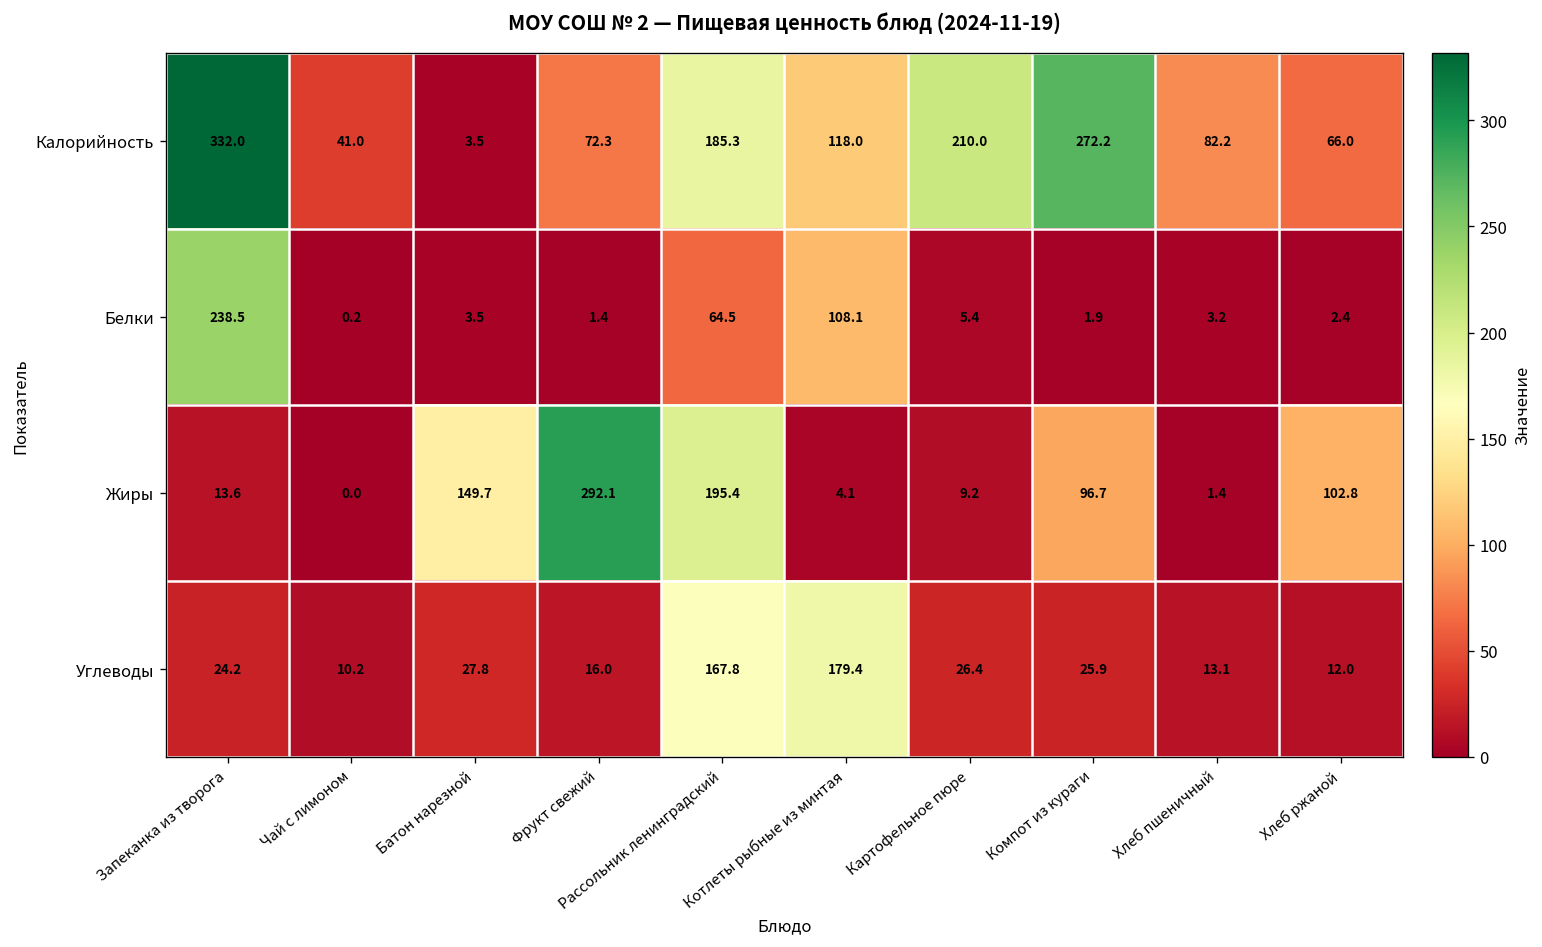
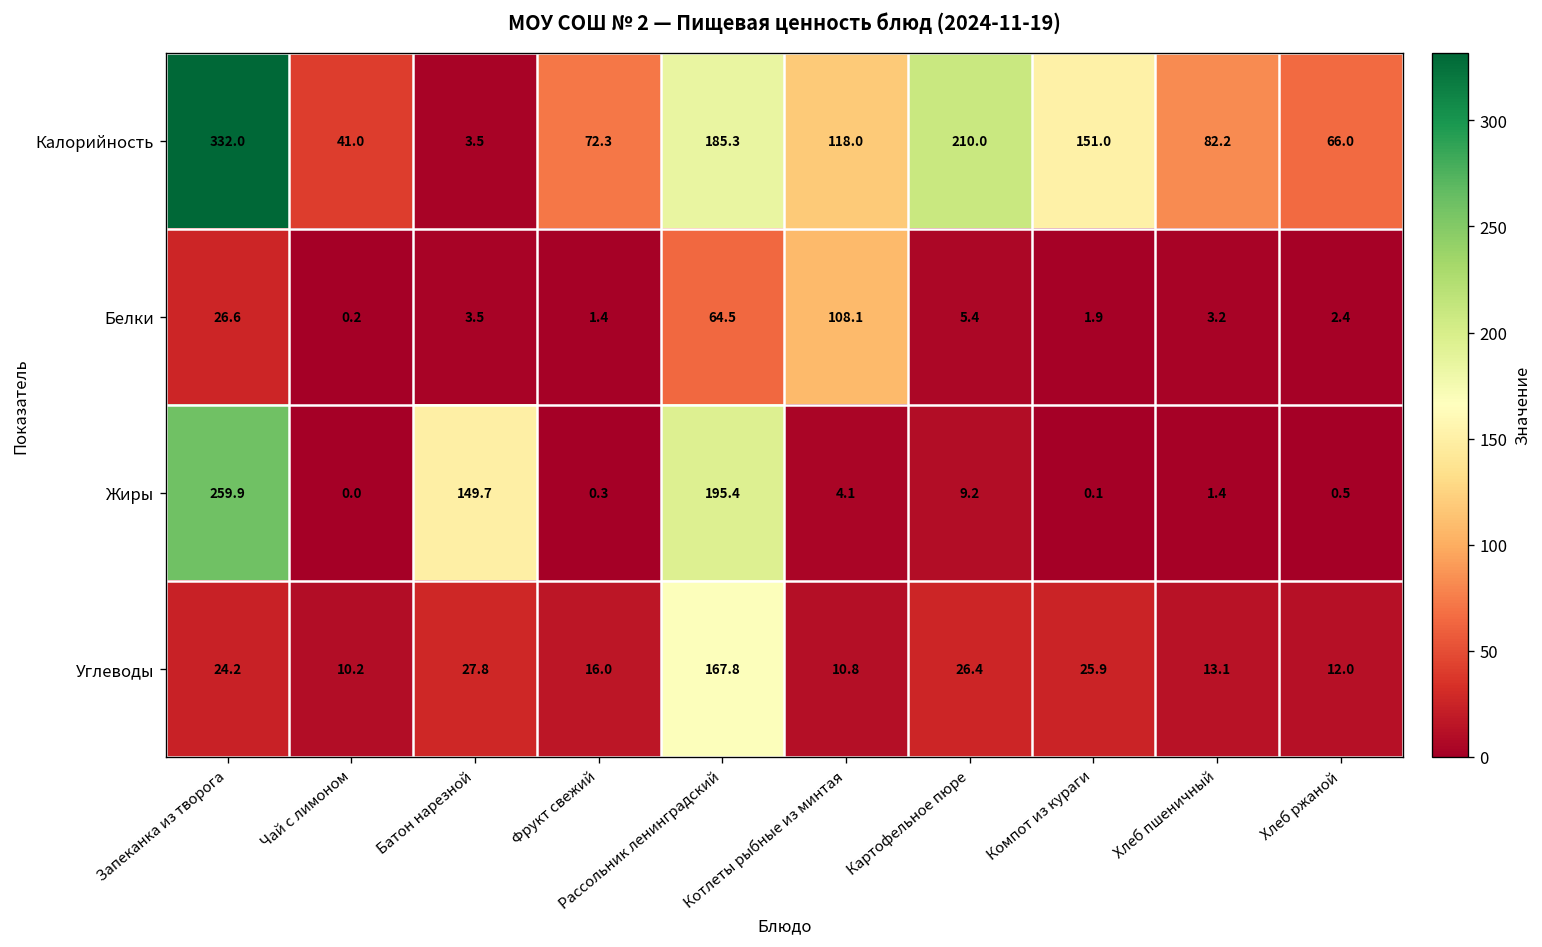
  {
    "Калорийность": {
      "Запеканка из творога": 332.0,
      "Чай с лимоном": 41.0,
      "Батон нарезной": 3.5,
      "Фрукт свежий": 72.3,
      "Рассольник ленинградский": 185.3,
      "Котлеты рыбные из минтая": 118.0,
      "Картофельное пюре": 210.0,
-     "Компот из кураги": 272.2,
+     "Компот из кураги": 151.0,
      "Хлеб пшеничный": 82.2,
      "Хлеб ржаной": 66.0
    },
    "Белки": {
-     "Запеканка из творога": 238.5,
+     "Запеканка из творога": 26.6,
      "Чай с лимоном": 0.2,
      "Батон нарезной": 3.5,
      "Фрукт свежий": 1.4,
      "Рассольник ленинградский": 64.5,
      "Котлеты рыбные из минтая": 108.1,
      "Картофельное пюре": 5.4,
      "Компот из кураги": 1.9,
      "Хлеб пшеничный": 3.2,
      "Хлеб ржаной": 2.4
    },
    "Жиры": {
-     "Запеканка из творога": 13.6,
+     "Запеканка из творога": 259.9,
      "Чай с лимоном": 0.0,
      "Батон нарезной": 149.7,
-     "Фрукт свежий": 292.1,
+     "Фрукт свежий": 0.3,
      "Рассольник ленинградский": 195.4,
      "Котлеты рыбные из минтая": 4.1,
      "Картофельное пюре": 9.2,
-     "Компот из кураги": 96.7,
+     "Компот из кураги": 0.1,
      "Хлеб пшеничный": 1.4,
-     "Хлеб ржаной": 102.8
+     "Хлеб ржаной": 0.5
    },
    "Углеводы": {
      "Запеканка из творога": 24.2,
      "Чай с лимоном": 10.2,
      "Батон нарезной": 27.8,
      "Фрукт свежий": 16.0,
      "Рассольник ленинградский": 167.8,
-     "Котлеты рыбные из минтая": 179.4,
+     "Котлеты рыбные из минтая": 10.8,
      "Картофельное пюре": 26.4,
      "Компот из кураги": 25.9,
      "Хлеб пшеничный": 13.1,
      "Хлеб ржаной": 12.0
    }
  }
